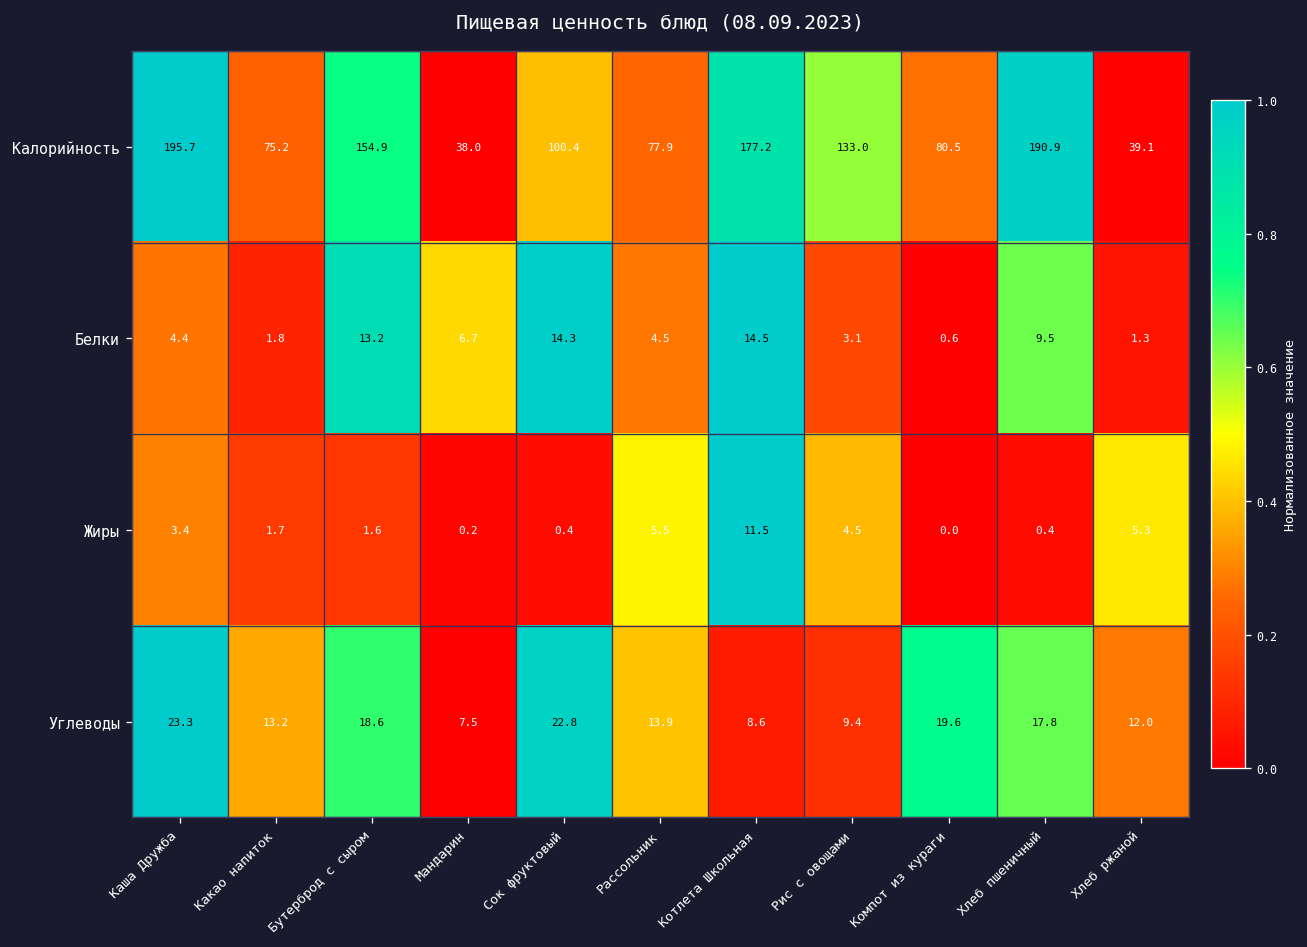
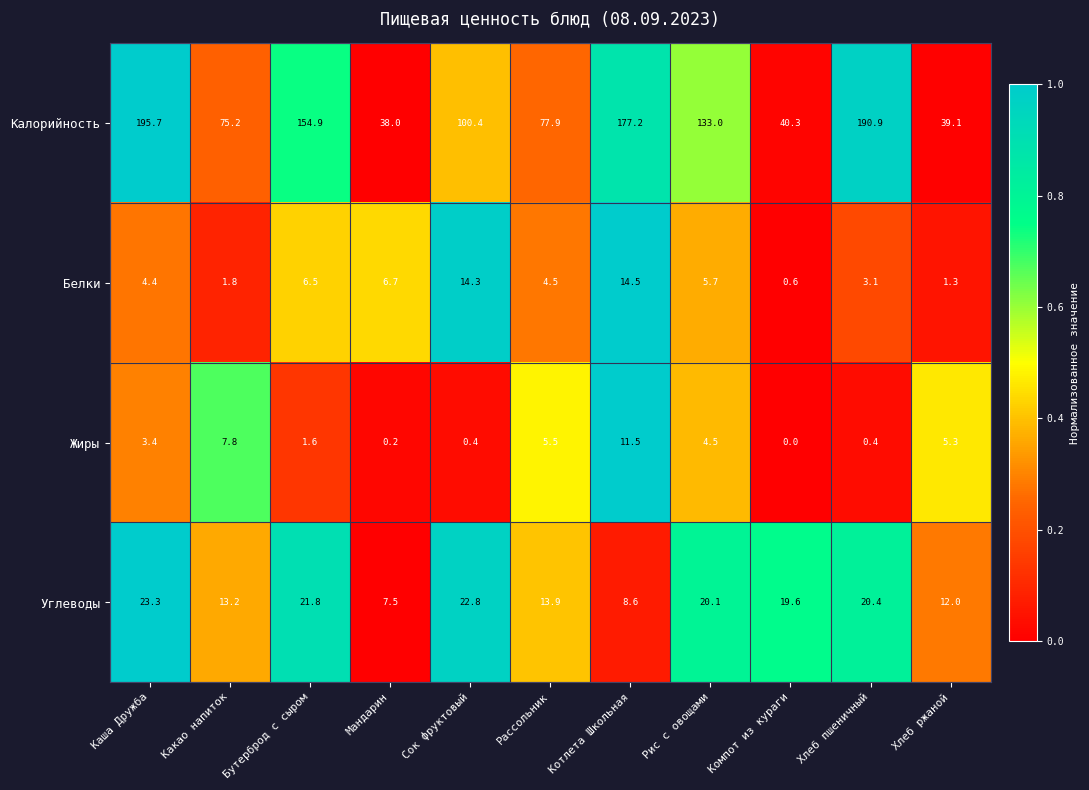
  {
    "Калорийность": {
      "Каша Дружба": 195.7,
      "Какао напиток": 75.2,
      "Бутерброд с сыром": 154.9,
      "Мандарин": 38.0,
      "Сок фруктовый": 100.4,
      "Рассольник": 77.9,
      "Котлета Школьная": 177.2,
      "Рис с овощами": 133.0,
-     "Компот из кураги": 80.5,
+     "Компот из кураги": 40.3,
      "Хлеб пшеничный": 190.9,
      "Хлеб ржаной": 39.1
    },
    "Белки": {
      "Каша Дружба": 4.4,
      "Какао напиток": 1.8,
-     "Бутерброд с сыром": 13.2,
+     "Бутерброд с сыром": 6.5,
      "Мандарин": 6.7,
      "Сок фруктовый": 14.3,
      "Рассольник": 4.5,
      "Котлета Школьная": 14.5,
-     "Рис с овощами": 3.1,
+     "Рис с овощами": 5.7,
      "Компот из кураги": 0.6,
-     "Хлеб пшеничный": 9.5,
+     "Хлеб пшеничный": 3.1,
      "Хлеб ржаной": 1.3
    },
    "Жиры": {
      "Каша Дружба": 3.4,
-     "Какао напиток": 1.7,
+     "Какао напиток": 7.8,
      "Бутерброд с сыром": 1.6,
      "Мандарин": 0.2,
      "Сок фруктовый": 0.4,
      "Рассольник": 5.5,
      "Котлета Школьная": 11.5,
      "Рис с овощами": 4.5,
      "Компот из кураги": 0.0,
      "Хлеб пшеничный": 0.4,
      "Хлеб ржаной": 5.3
    },
    "Углеводы": {
      "Каша Дружба": 23.3,
      "Какао напиток": 13.2,
-     "Бутерброд с сыром": 18.6,
+     "Бутерброд с сыром": 21.8,
      "Мандарин": 7.5,
      "Сок фруктовый": 22.8,
      "Рассольник": 13.9,
      "Котлета Школьная": 8.6,
-     "Рис с овощами": 9.4,
+     "Рис с овощами": 20.1,
      "Компот из кураги": 19.6,
-     "Хлеб пшеничный": 17.8,
+     "Хлеб пшеничный": 20.4,
      "Хлеб ржаной": 12.0
    }
  }
